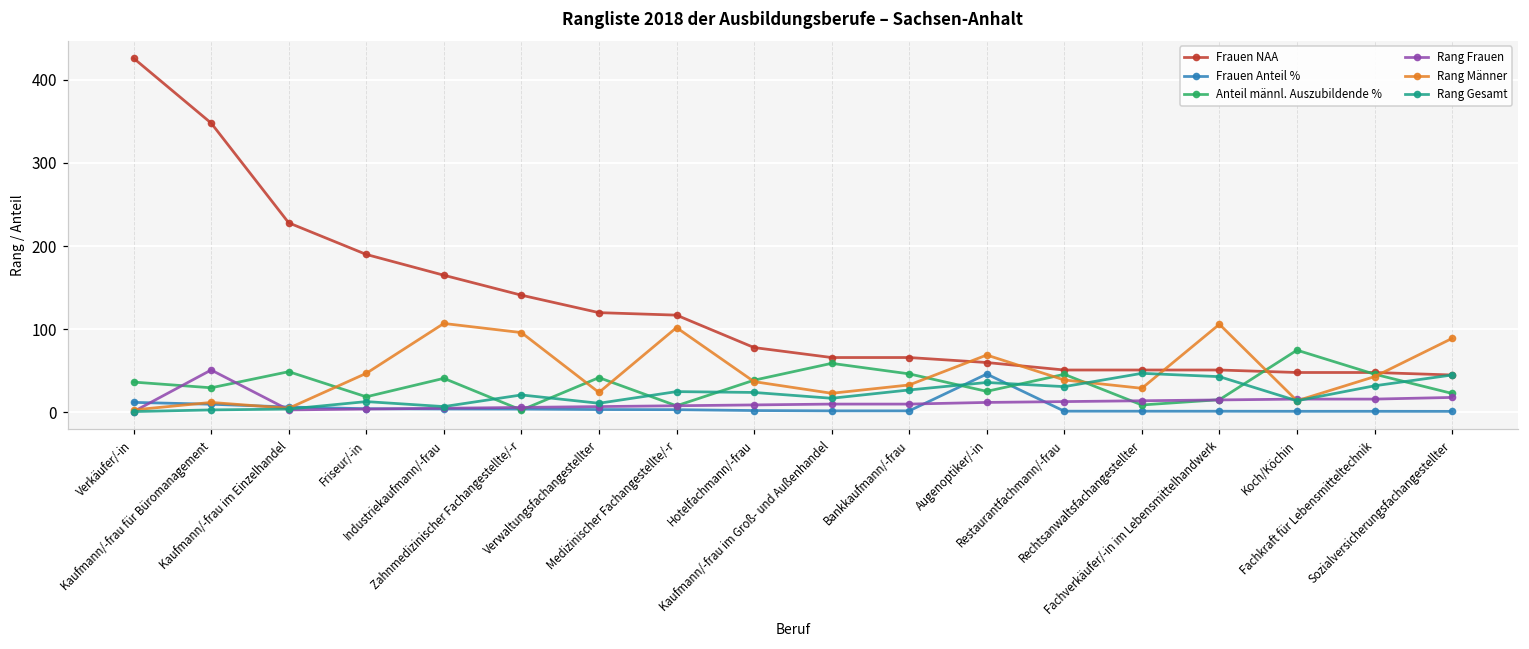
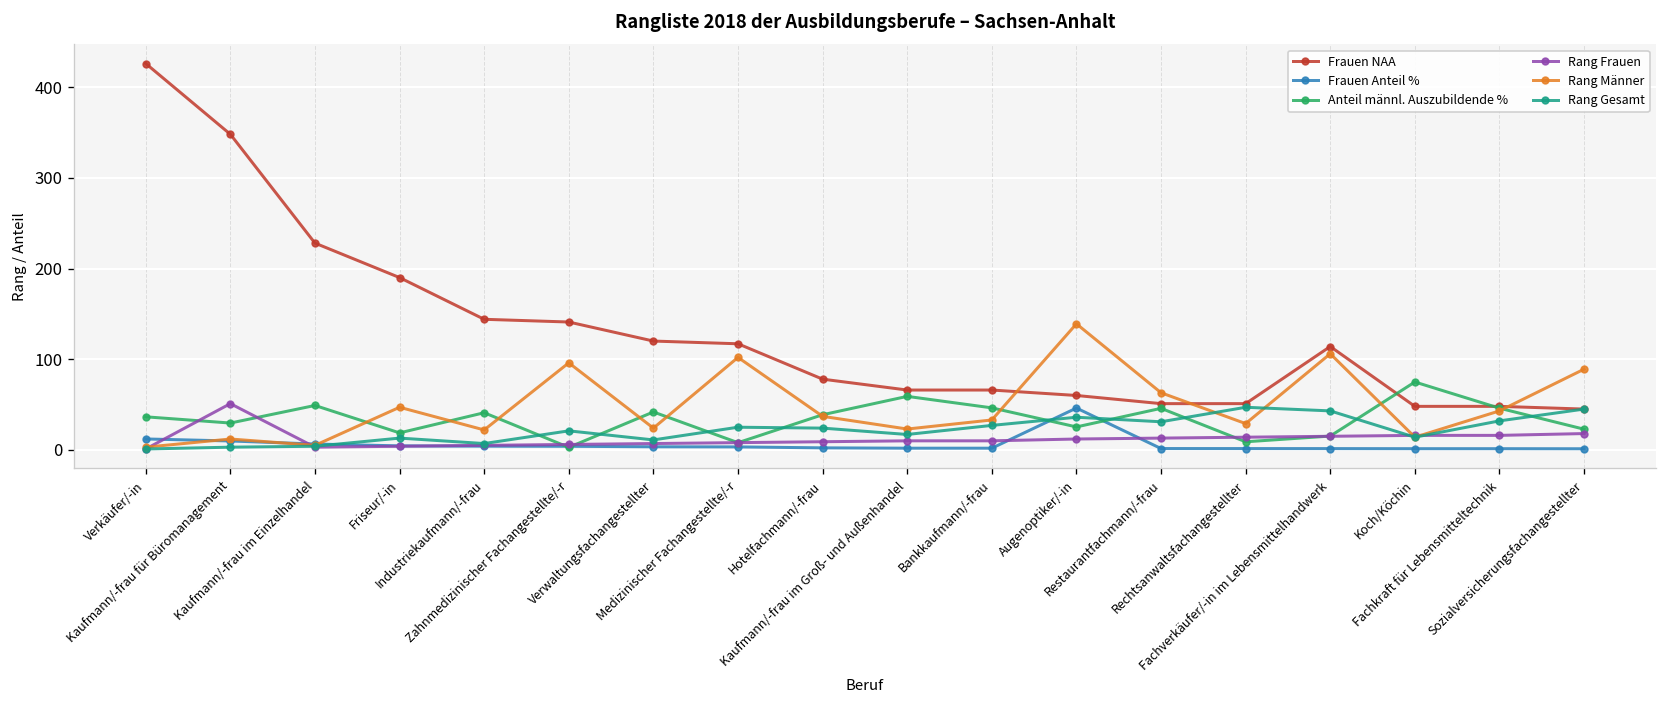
  {
    "Frauen NAA": {
      "Verkäufer/-in": 430,
      "Kaufmann/-frau für Büromanagement": 350,
      "Kaufmann/-frau im Einzelhandel": 230,
      "Friseur/-in": 190,
-     "Industriekaufmann/-frau": 170,
+     "Industriekaufmann/-frau": 140,
      "Zahnmedizinischer Fachangestellte/-r": 140,
      "Verwaltungsfachangestellter": 120,
      "Medizinischer Fachangestellte/-r": 120,
      "Hotelfachmann/-frau": 80,
      "Kaufmann/-frau im Groß- und Außenhandel": 70,
      "Bankkaufmann/-frau": 70,
      "Augenoptiker/-in": 60,
      "Restaurantfachmann/-frau": 50,
      "Rechtsanwaltsfachangestellter": 50,
-     "Fachverkäufer/-in im Lebensmittelhandwerk": 50,
+     "Fachverkäufer/-in im Lebensmittelhandwerk": 110,
      "Koch/Köchin": 50
    },
    "Frauen Anteil %": {
      "Verkäufer/-in": 10,
      "Verwaltungsfachangestellter": 0,
      "Medizinischer Fachangestellte/-r": 0,
      "Hotelfachmann/-frau": 0,
      "Kaufmann/-frau im Groß- und Außenhandel": 0,
      "Bankkaufmann/-frau": 0,
      "Augenoptiker/-in": 50,
      "Restaurantfachmann/-frau": 0,
      "Rechtsanwaltsfachangestellter": 0,
      "Fachverkäufer/-in im Lebensmittelhandwerk": 0,
      "Koch/Köchin": 0,
      "Fachkraft für Lebensmitteltechnik": 0,
      "Sozialversicherungsfachangestellter": 0
    },
    "Rang Frauen": {
      "Kaufmann/-frau für Büromanagement": 50,
      "Verwaltungsfachangestellter": 10,
      "Hotelfachmann/-frau": 10,
      "Kaufmann/-frau im Groß- und Außenhandel": 10,
      "Bankkaufmann/-frau": 10,
      "Augenoptiker/-in": 10,
      "Restaurantfachmann/-frau": 10,
      "Rechtsanwaltsfachangestellter": 10,
      "Fachkraft für Lebensmitteltechnik": 20,
      "Sozialversicherungsfachangestellter": 20
    },
    "Rang Männer": {
      "Friseur/-in": 50,
-     "Industriekaufmann/-frau": 110,
+     "Industriekaufmann/-frau": 20,
      "Zahnmedizinischer Fachangestellte/-r": 100,
      "Verwaltungsfachangestellter": 20,
      "Medizinischer Fachangestellte/-r": 100,
      "Kaufmann/-frau im Groß- und Außenhandel": 20,
      "Bankkaufmann/-frau": 30,
-     "Augenoptiker/-in": 70,
-     "Restaurantfachmann/-frau": 40,
+     "Augenoptiker/-in": 140,
+     "Restaurantfachmann/-frau": 60,
      "Rechtsanwaltsfachangestellter": 30,
      "Fachverkäufer/-in im Lebensmittelhandwerk": 110,
      "Sozialversicherungsfachangestellter": 90
    }
  }
